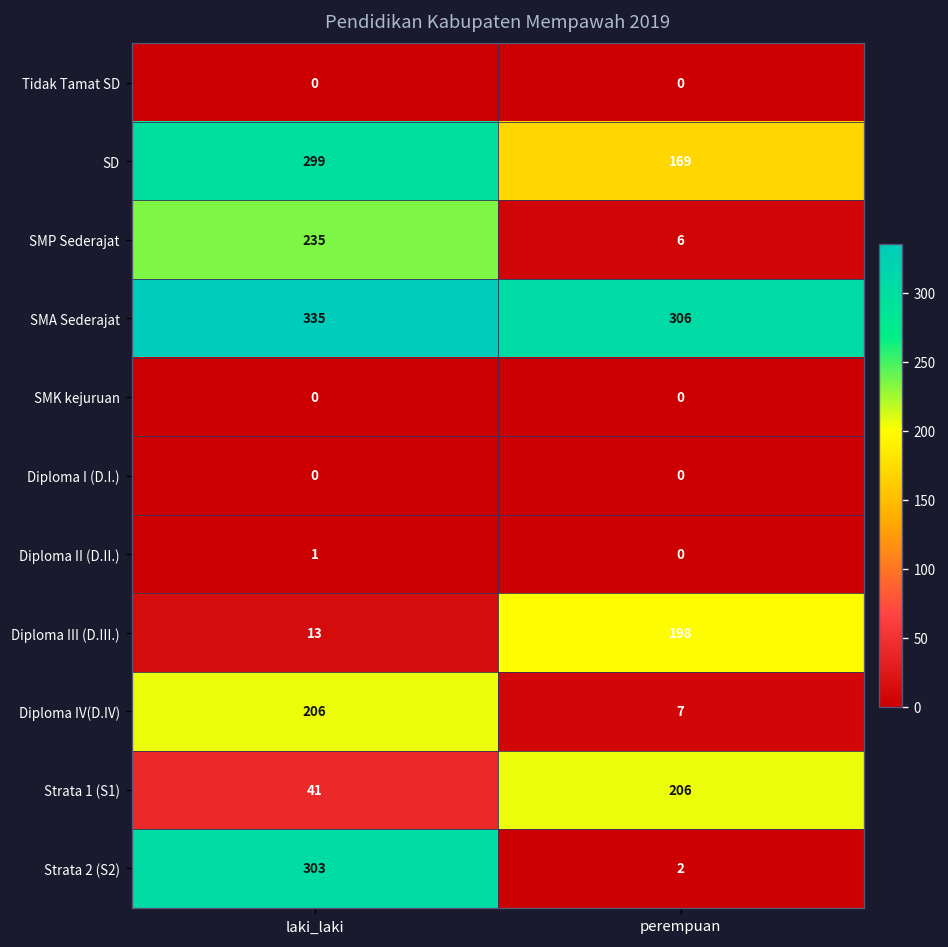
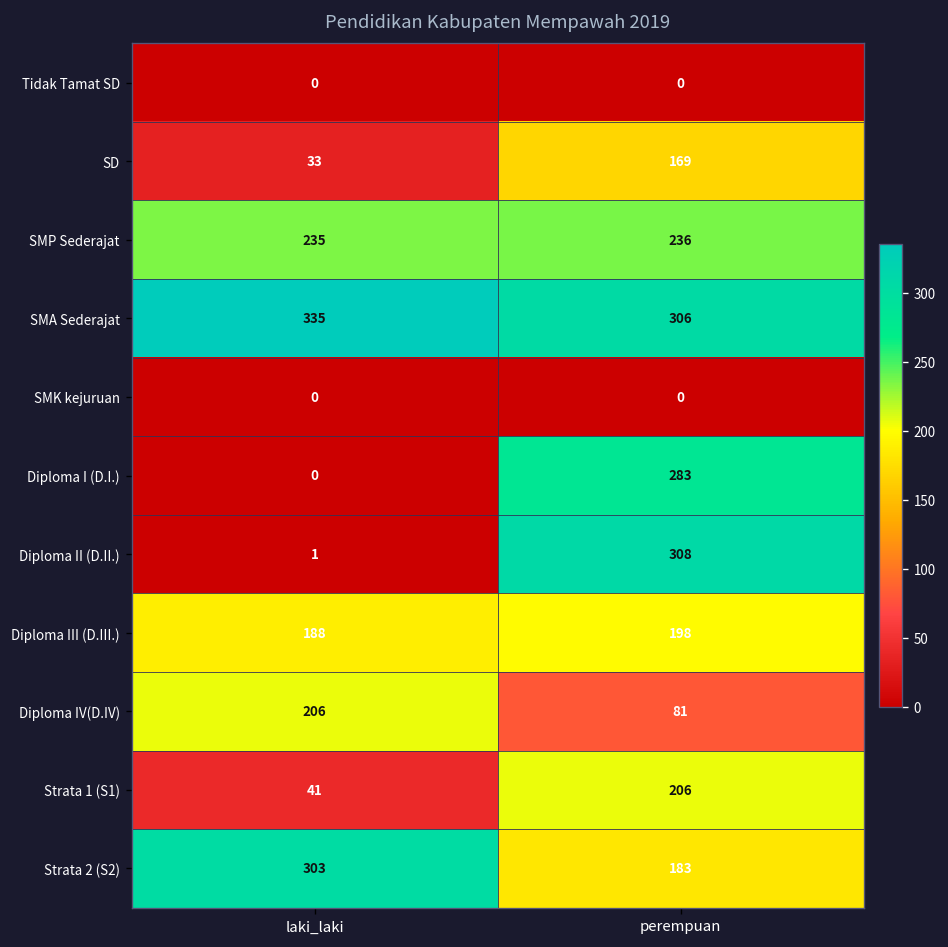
  {
    "Tidak Tamat SD": {
      "laki_laki": 0,
      "perempuan": 0
    },
    "SD": {
-     "laki_laki": 299,
+     "laki_laki": 33,
      "perempuan": 169
    },
    "SMP Sederajat": {
      "laki_laki": 235,
-     "perempuan": 6
+     "perempuan": 236
    },
    "SMA Sederajat": {
      "laki_laki": 335,
      "perempuan": 306
    },
    "SMK kejuruan": {
      "laki_laki": 0,
      "perempuan": 0
    },
    "Diploma I (D.I.)": {
      "laki_laki": 0,
-     "perempuan": 0
+     "perempuan": 283
    },
    "Diploma II (D.II.)": {
      "laki_laki": 1,
-     "perempuan": 0
+     "perempuan": 308
    },
    "Diploma III (D.III.)": {
-     "laki_laki": 13,
+     "laki_laki": 188,
      "perempuan": 198
    },
    "Diploma IV(D.IV)": {
      "laki_laki": 206,
-     "perempuan": 7
+     "perempuan": 81
    },
    "Strata 1 (S1)": {
      "laki_laki": 41,
      "perempuan": 206
    },
    "Strata 2 (S2)": {
      "laki_laki": 303,
-     "perempuan": 2
+     "perempuan": 183
    }
  }
